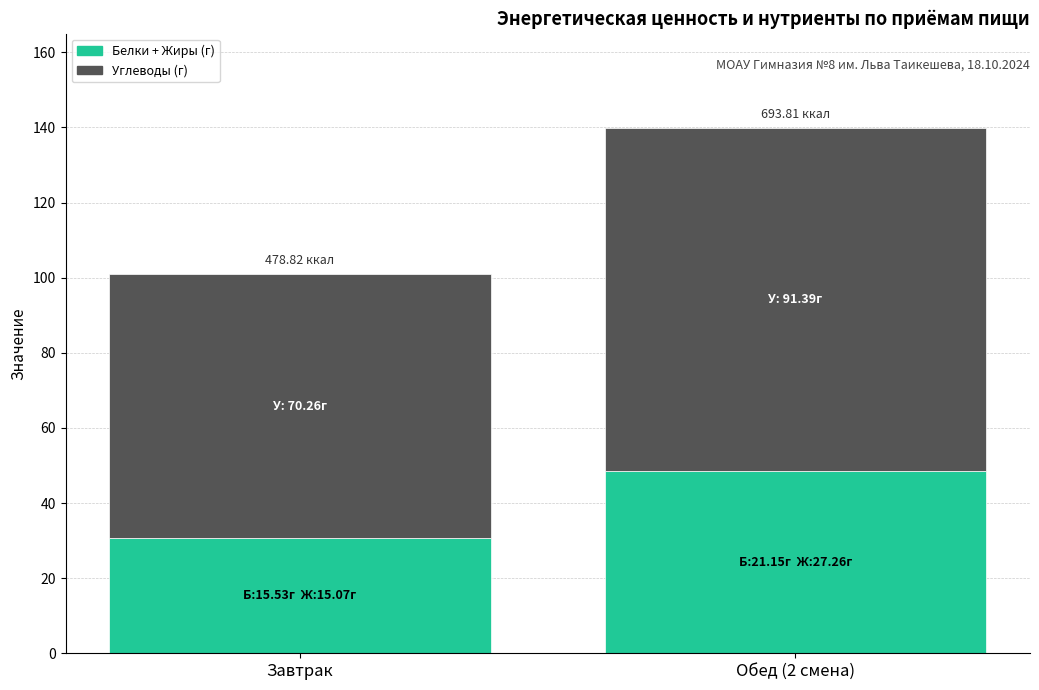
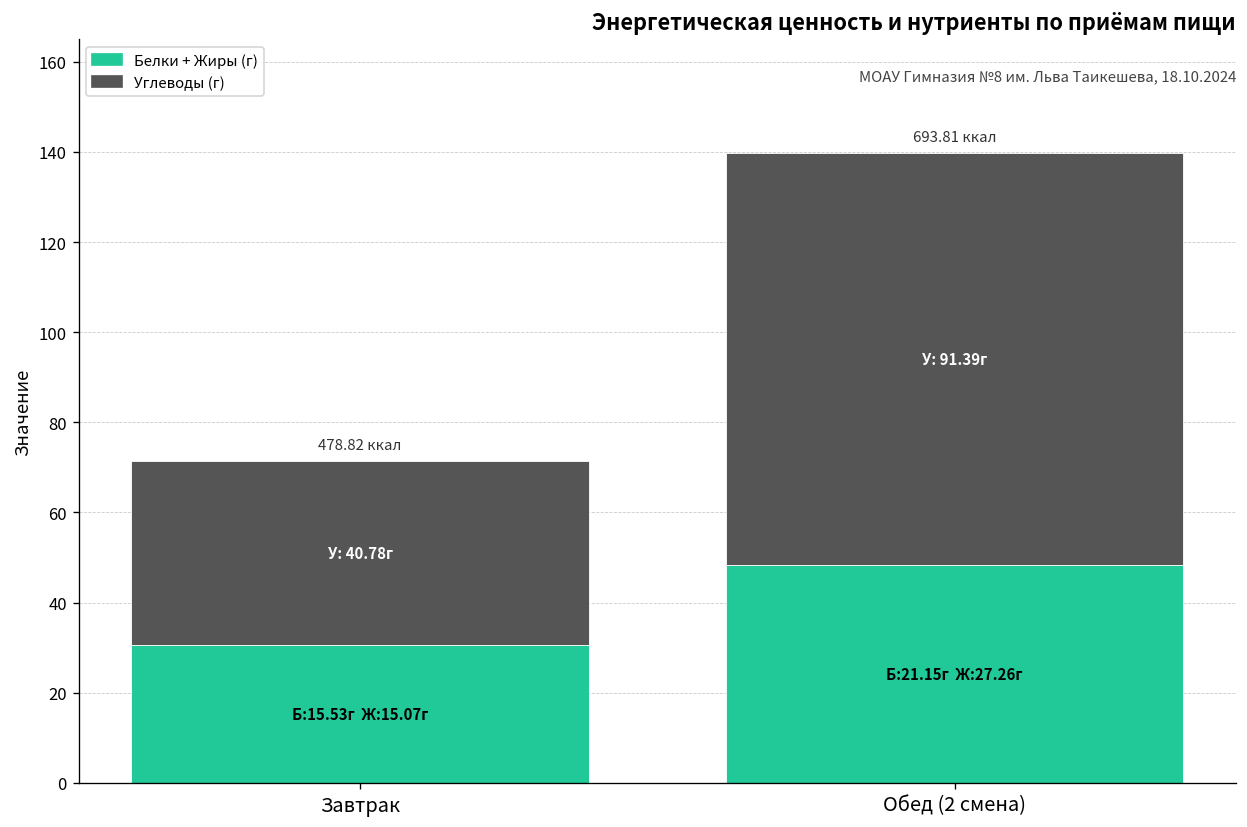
  {
    "Углеводы (г)": {
-     "Завтрак": "70.26г",
+     "Завтрак": "40.78г",
      "Обед (2 смена)": "91.39г"
    }
  }
